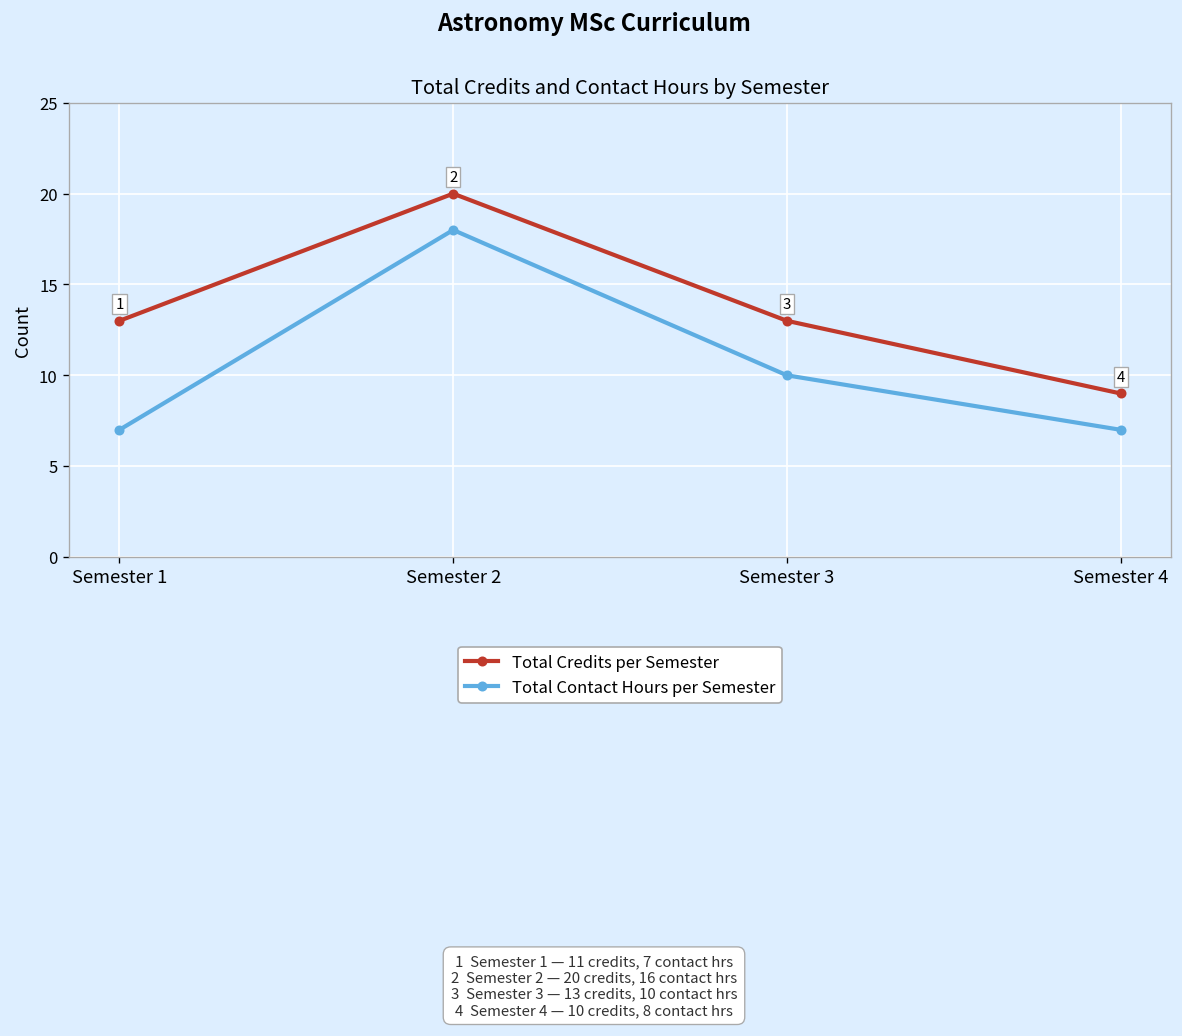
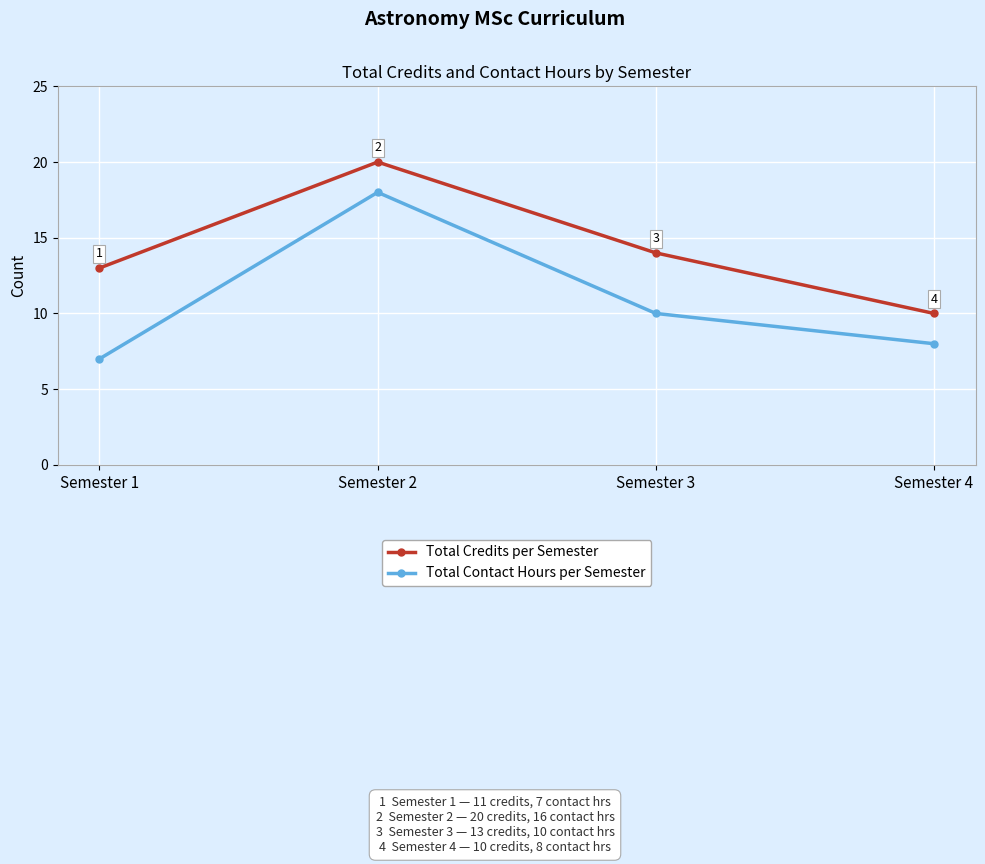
  {
    "Total Credits per Semester": {
-     "Semester 3": 13,
-     "Semester 4": 9
+     "Semester 3": 14,
+     "Semester 4": 10
    },
    "Total Contact Hours per Semester": {
      "Semester 1": 7,
      "Semester 2": 18,
      "Semester 3": 10,
-     "Semester 4": 7
+     "Semester 4": 8
    }
  }
